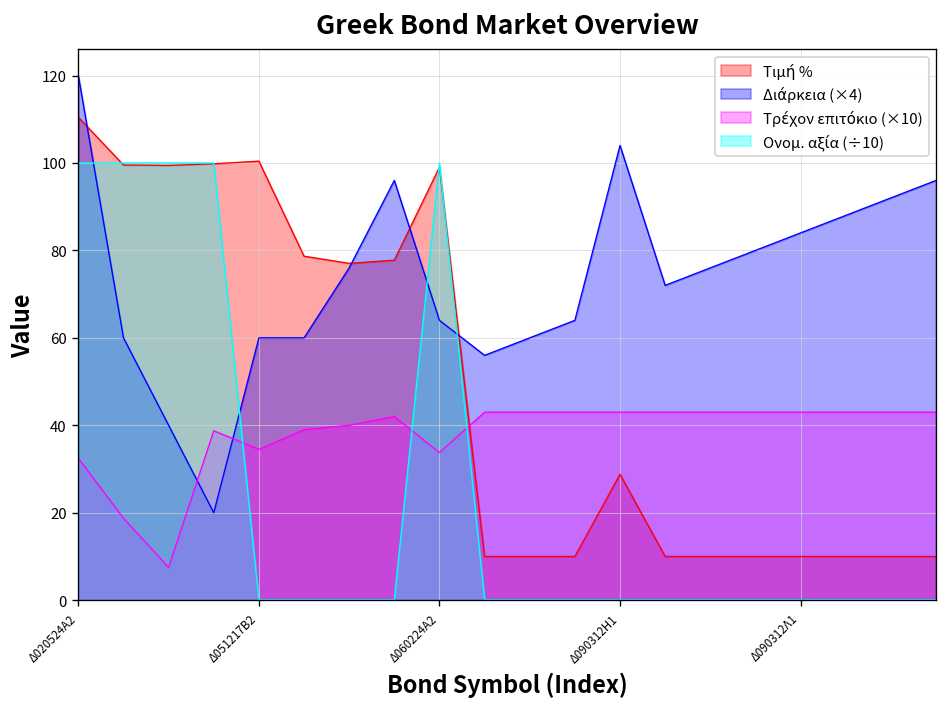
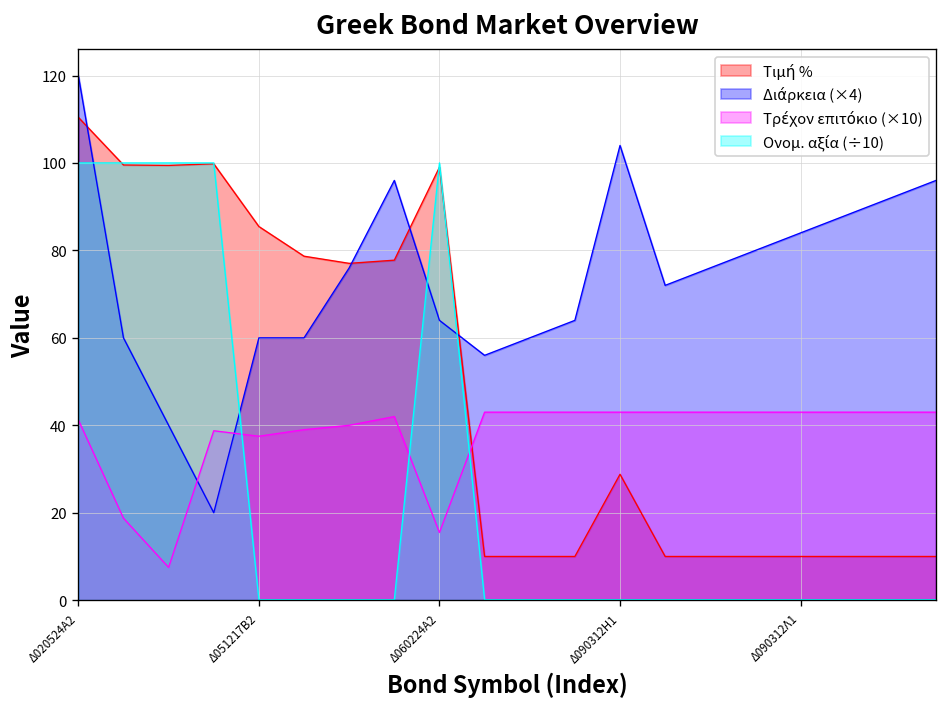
  {
    "Τιμή %": {
      "Δ020524Α2": 110,
-     "Δ051217Β2": 100,
+     "Δ051217Β2": 85,
      "Δ060224Α2": 99,
      "Δ090312Η1": 29,
      "Δ090312Λ1": 10
    },
    "Διάρκεια (×4)": {
      "Δ020524Α2": 120,
      "Δ051217Β2": 60,
      "Δ060224Α2": 64,
      "Δ090312Η1": 104,
      "Δ090312Λ1": 84
    },
    "Τρέχον επιτόκιο (×10)": {
-     "Δ020524Α2": 32,
-     "Δ051217Β2": 35,
-     "Δ060224Α2": 34,
+     "Δ020524Α2": 41,
+     "Δ051217Β2": 38,
+     "Δ060224Α2": 15,
      "Δ090312Η1": 43,
      "Δ090312Λ1": 43
    },
    "Ονομ. αξία (÷10)": {
      "Δ020524Α2": 100,
      "Δ051217Β2": 0,
      "Δ060224Α2": 100,
      "Δ090312Η1": 0,
      "Δ090312Λ1": 0
    }
  }
